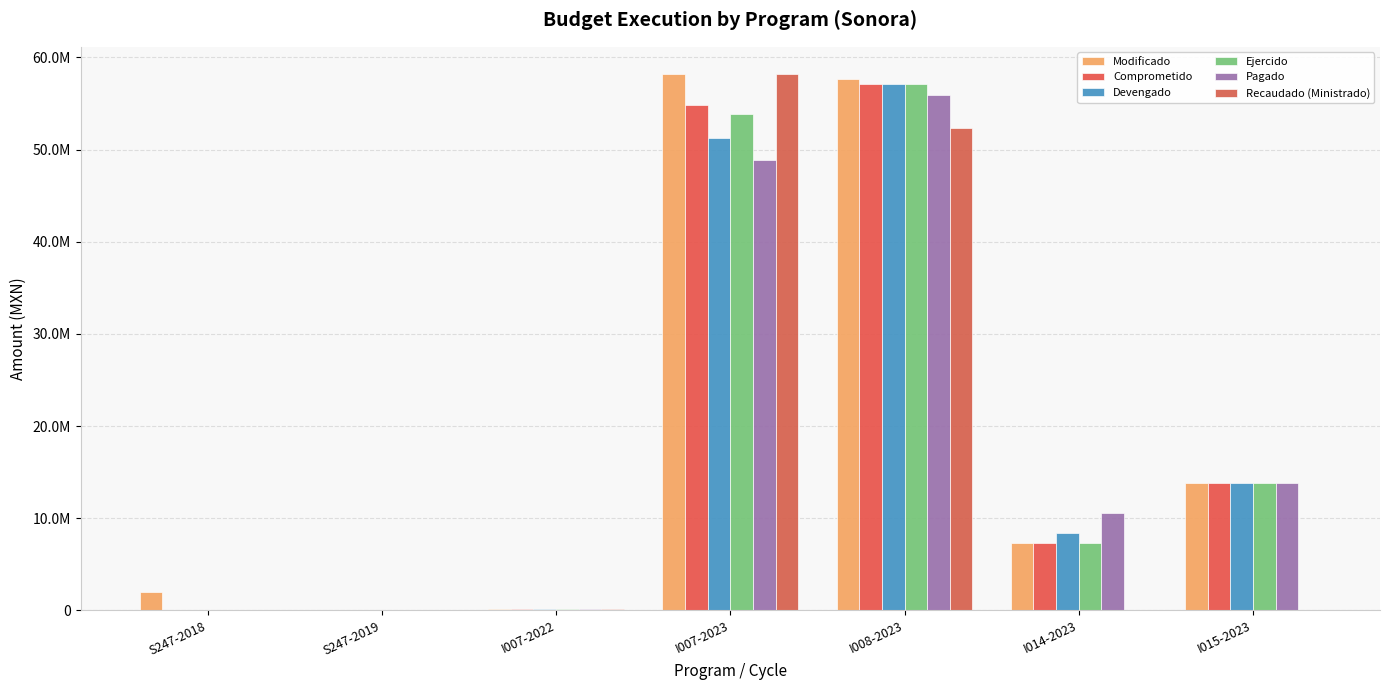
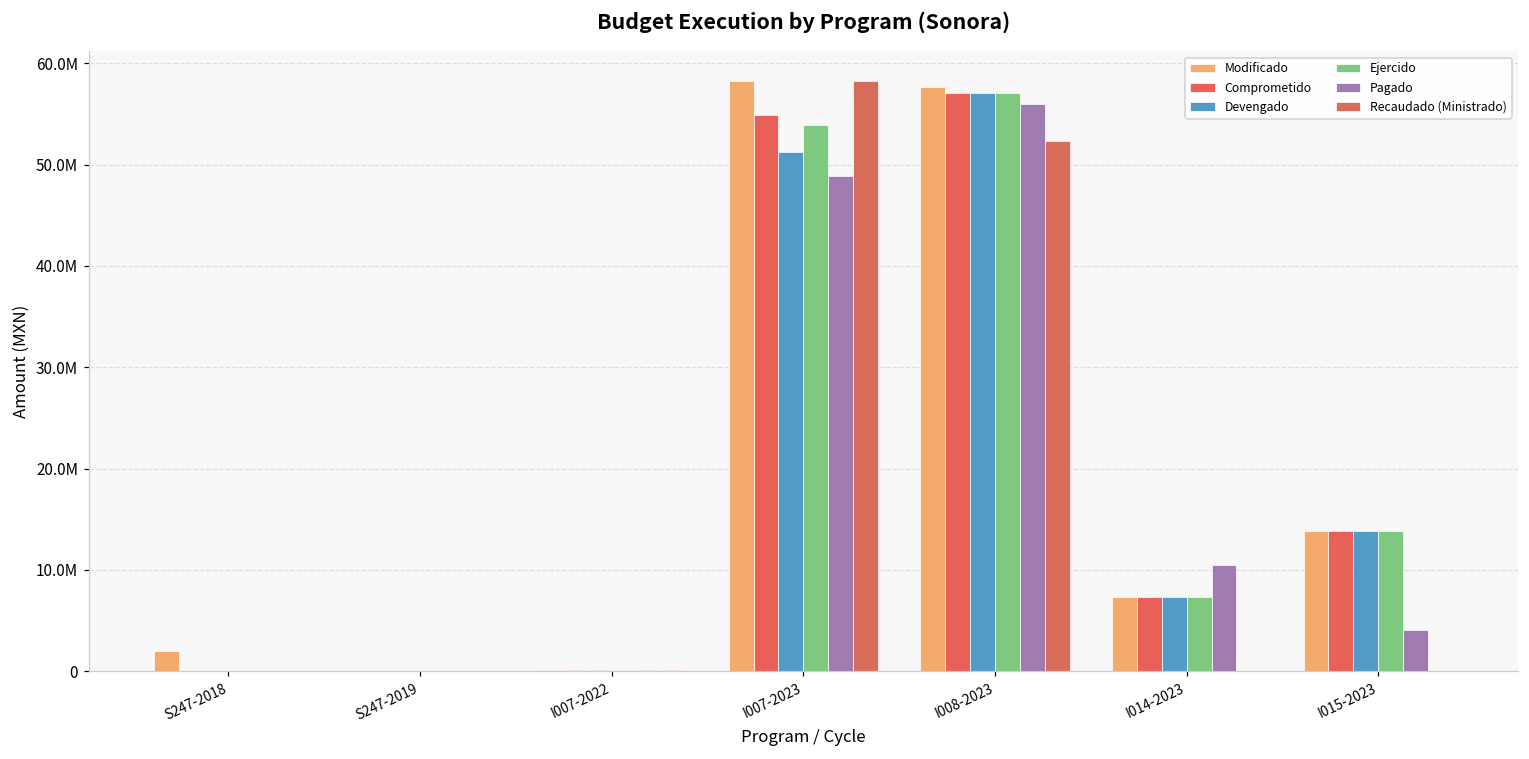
  {
    "Modificado": {
      "S247-2018": 2000000,
      "I007-2023": 58000000,
      "I008-2023": 58000000,
      "I014-2023": 7000000,
      "I015-2023": 14000000
    },
    "Devengado": {
      "S247-2018": 0,
      "I007-2023": 51000000,
      "I008-2023": 57000000,
-     "I014-2023": 8000000,
+     "I014-2023": 7000000,
      "I015-2023": 14000000
    },
    "Ejercido": {
      "S247-2018": 0,
      "I007-2023": 54000000,
      "I008-2023": 57000000,
      "I014-2023": 7000000,
      "I015-2023": 14000000
    },
    "Pagado": {
      "S247-2018": 0,
      "I007-2023": 49000000,
      "I008-2023": 56000000,
      "I014-2023": 11000000,
-     "I015-2023": 14000000
+     "I015-2023": 4000000
    }
  }
